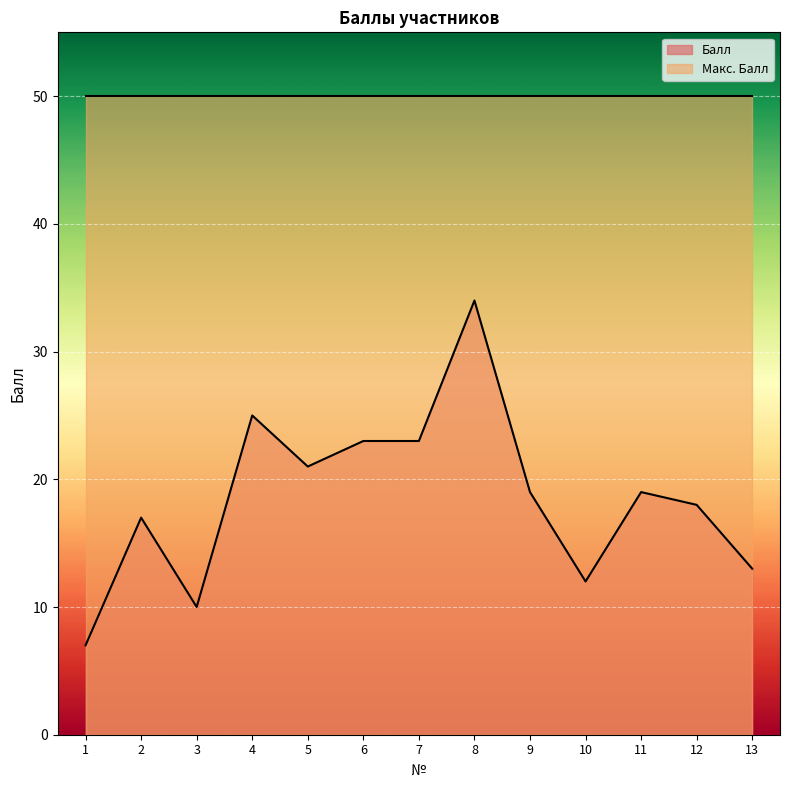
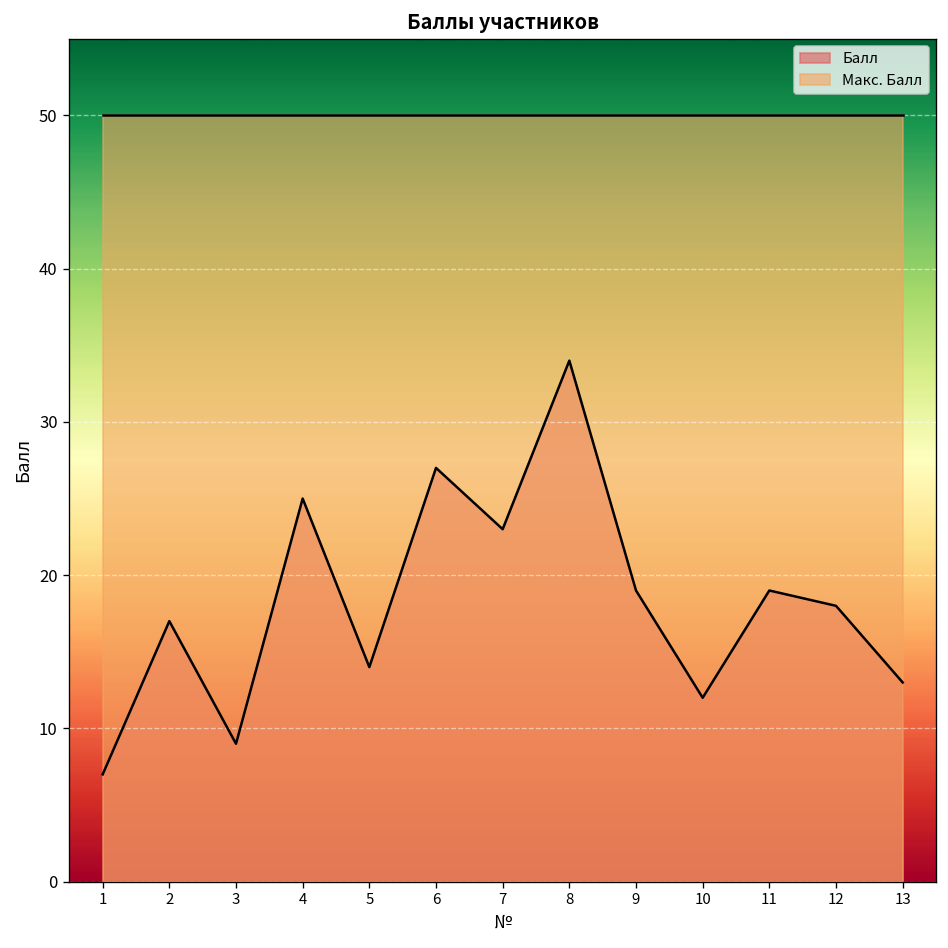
  {
    "Балл": {
      "1": 7,
      "2": 17,
-     "3": 10,
+     "3": 9,
      "4": 25,
-     "5": 21,
-     "6": 23,
+     "5": 14,
+     "6": 27,
      "7": 23,
      "8": 34,
      "9": 19,
      "10": 12,
      "11": 19,
      "12": 18,
      "13": 13
    },
    "Макс. Балл": {
      "1": 50,
      "2": 50,
      "3": 50,
      "4": 50,
      "5": 50,
      "6": 50,
      "7": 50,
      "8": 50,
      "9": 50,
      "10": 50,
      "11": 50,
      "12": 50,
      "13": 50
    }
  }
